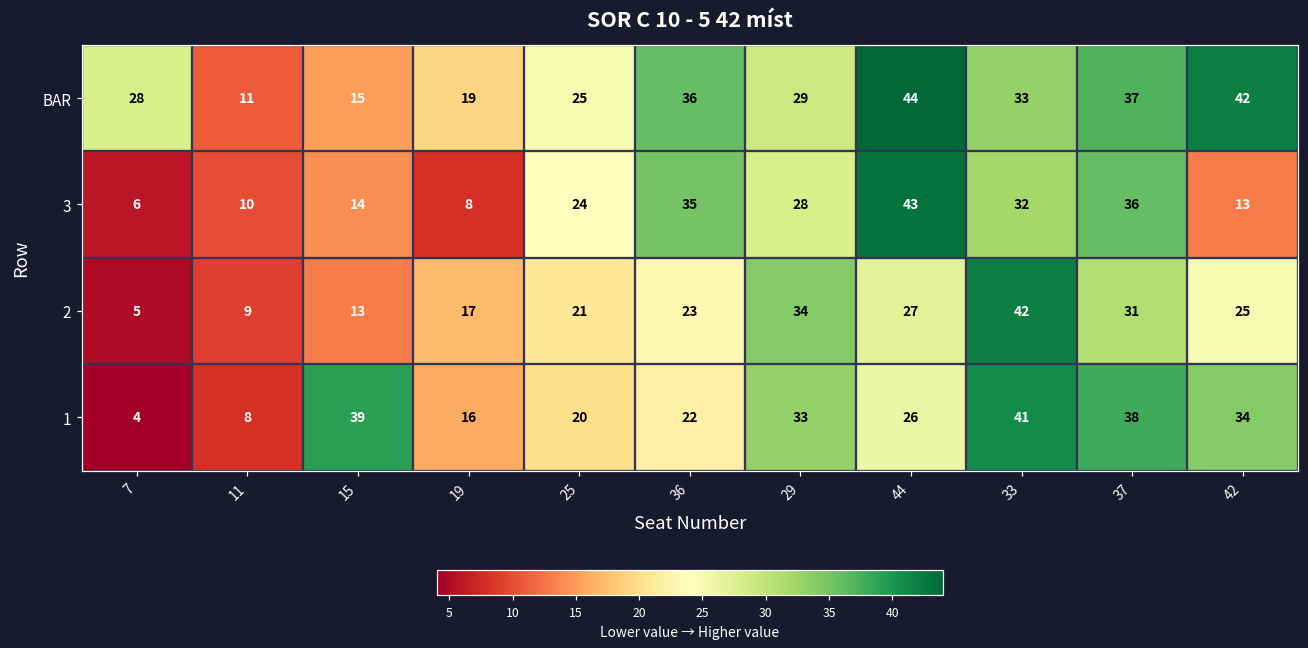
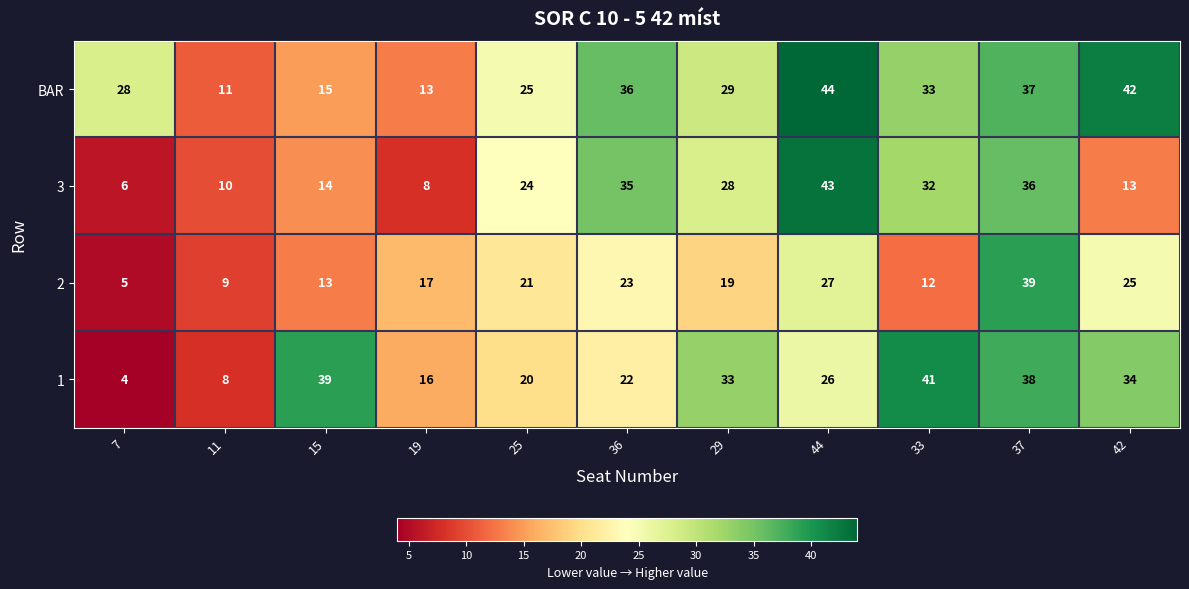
  {
    "BAR": {
      "7": 28,
      "11": 11,
      "15": 15,
-     "19": 19,
+     "19": 13,
      "25": 25,
      "36": 36,
      "29": 29,
      "44": 44,
      "33": 33,
      "37": 37,
      "42": 42
    },
    "3": {
      "7": 6,
      "11": 10,
      "15": 14,
      "19": 8,
      "25": 24,
      "36": 35,
      "29": 28,
      "44": 43,
      "33": 32,
      "37": 36,
      "42": 13
    },
    "2": {
      "7": 5,
      "11": 9,
      "15": 13,
      "19": 17,
      "25": 21,
      "36": 23,
-     "29": 34,
+     "29": 19,
      "44": 27,
-     "33": 42,
-     "37": 31,
+     "33": 12,
+     "37": 39,
      "42": 25
    },
    "1": {
      "7": 4,
      "11": 8,
      "15": 39,
      "19": 16,
      "25": 20,
      "36": 22,
      "29": 33,
      "44": 26,
      "33": 41,
      "37": 38,
      "42": 34
    }
  }
